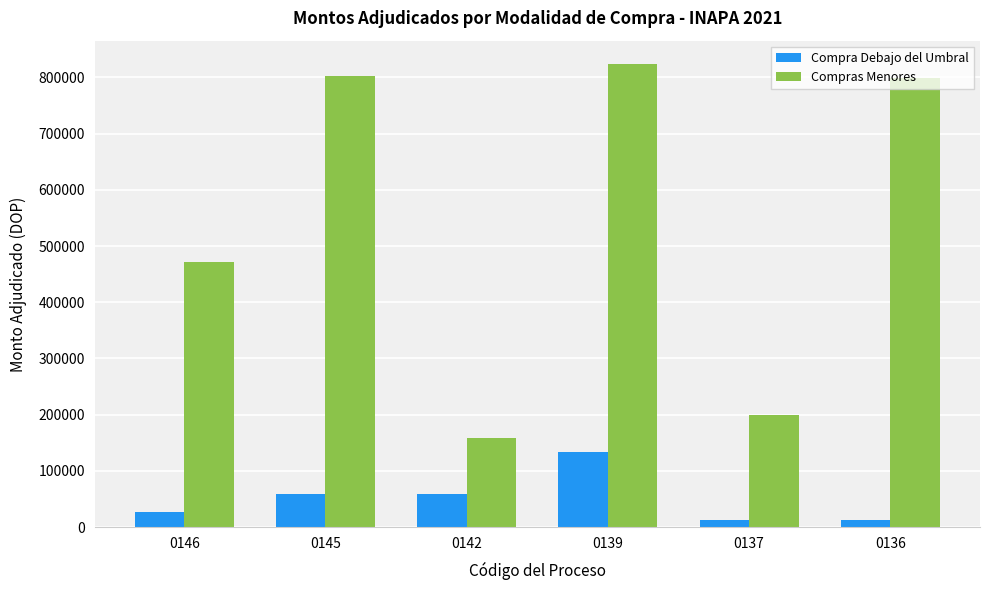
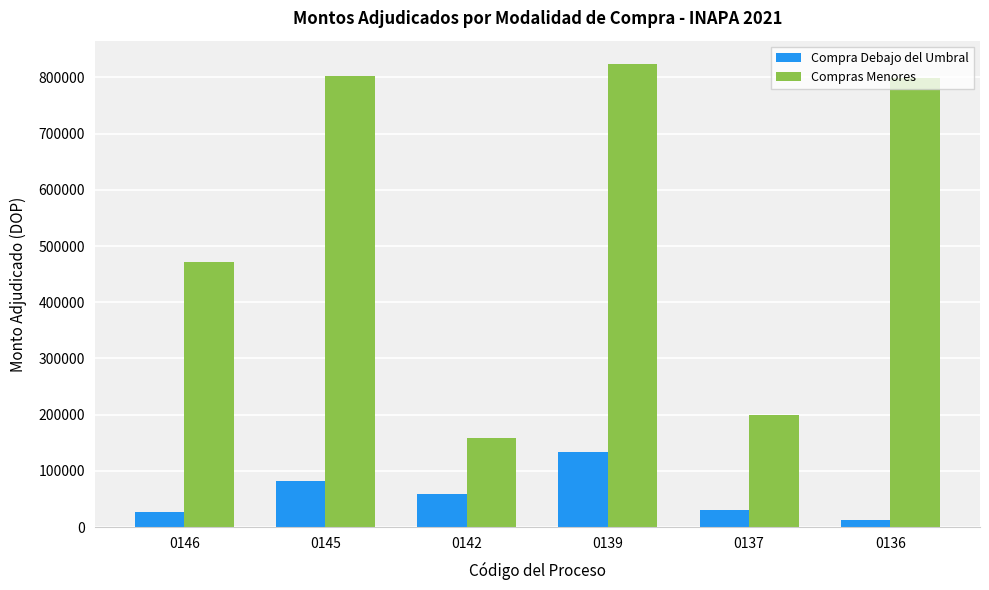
  {
    "Compra Debajo del Umbral": {
      "0146": 30000,
-     "0145": 60000,
+     "0145": 80000,
      "0142": 60000,
      "0139": 130000,
-     "0137": 10000,
+     "0137": 30000,
      "0136": 10000
    },
    "Compras Menores": {
      "0146": 470000,
      "0145": 800000,
      "0142": 160000,
      "0139": 820000,
      "0137": 200000
    }
  }
